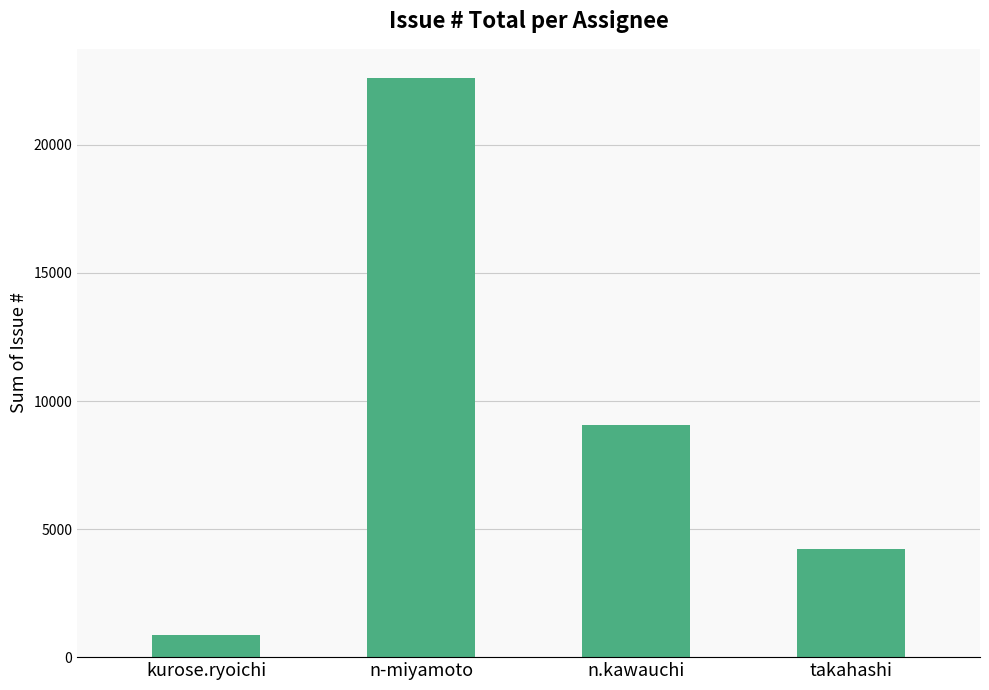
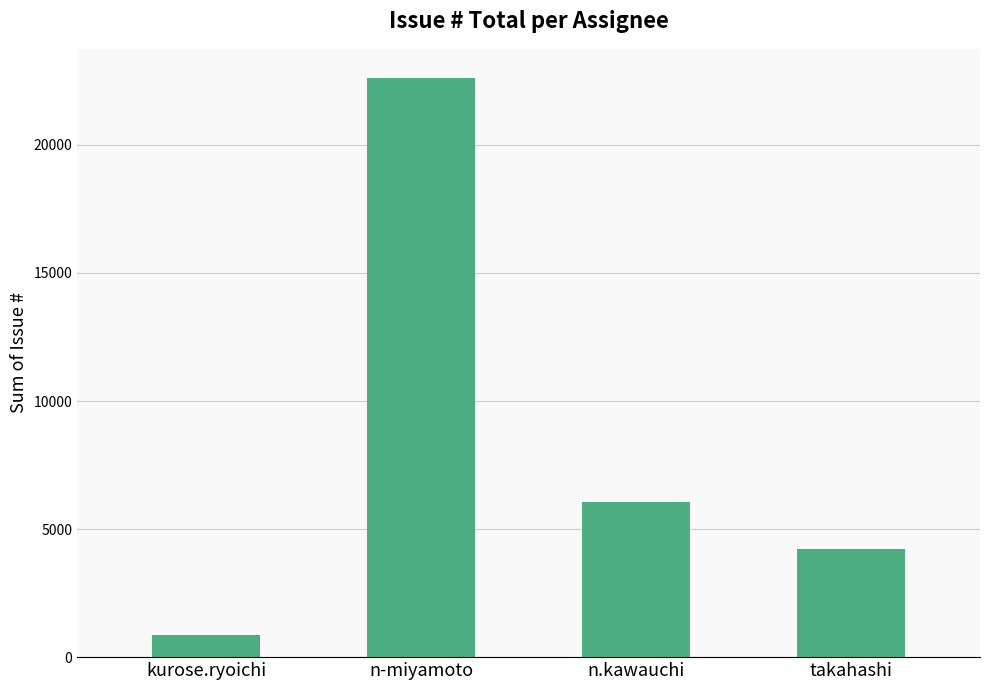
  {
    "kurose.ryoichi": 900,
    "n-miyamoto": 22600,
-   "n.kawauchi": 9000,
+   "n.kawauchi": 6000,
    "takahashi": 4200
  }
